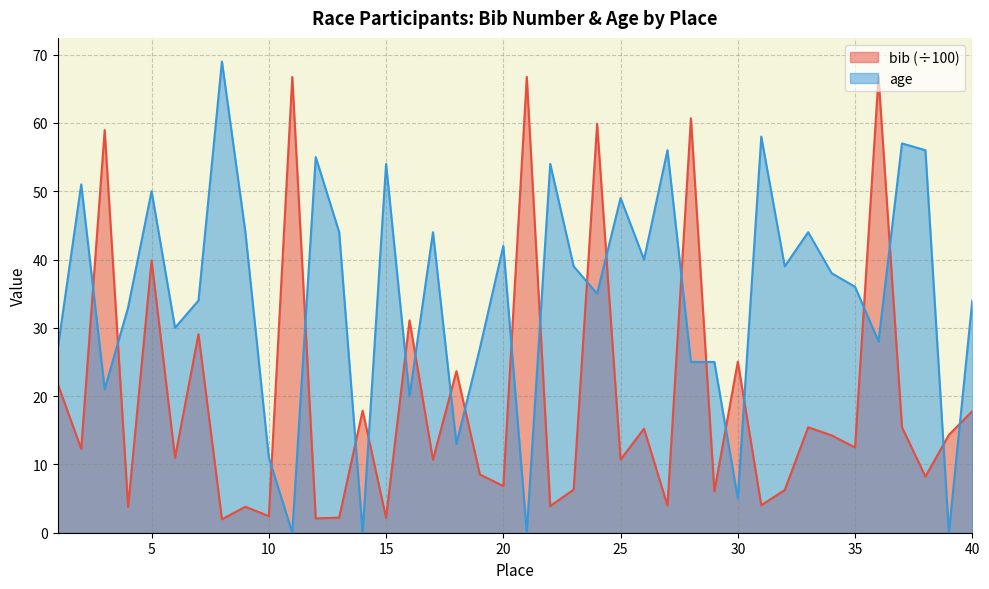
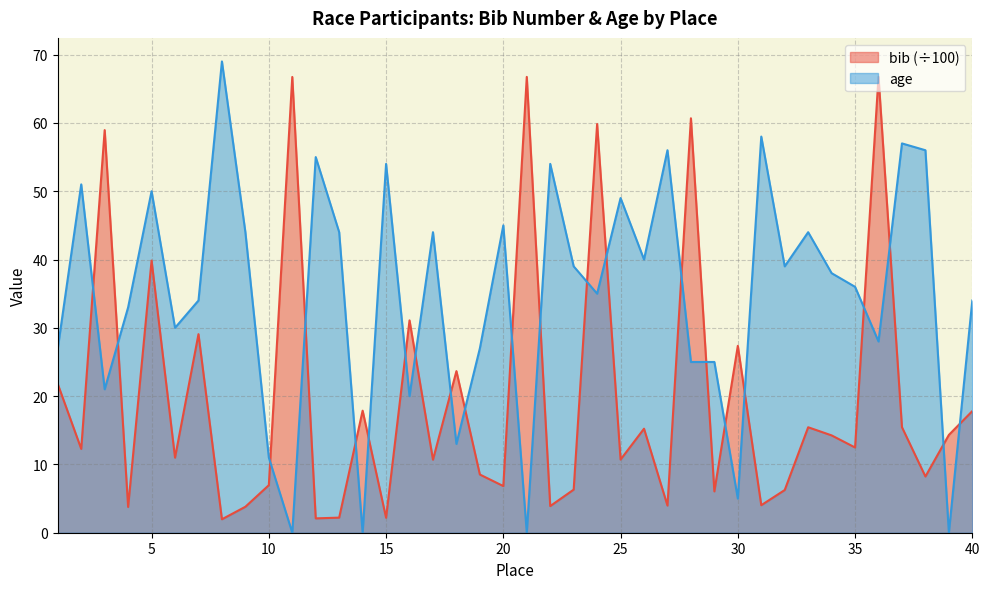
  {
    "bib (÷100)": {
      "5": 40,
-     "10": 2,
+     "10": 7,
      "15": 2,
      "20": 7,
      "25": 11,
-     "30": 25,
+     "30": 27,
      "35": 12,
      "40": 18
    },
    "age": {
      "5": 50,
      "10": 11,
      "15": 54,
-     "20": 42,
+     "20": 45,
      "25": 49,
      "30": 5,
      "35": 36,
      "40": 34
    }
  }
